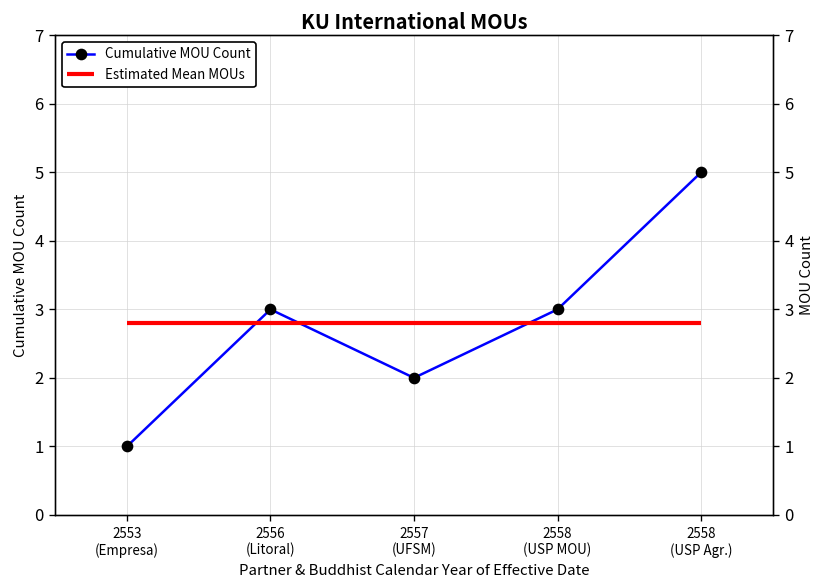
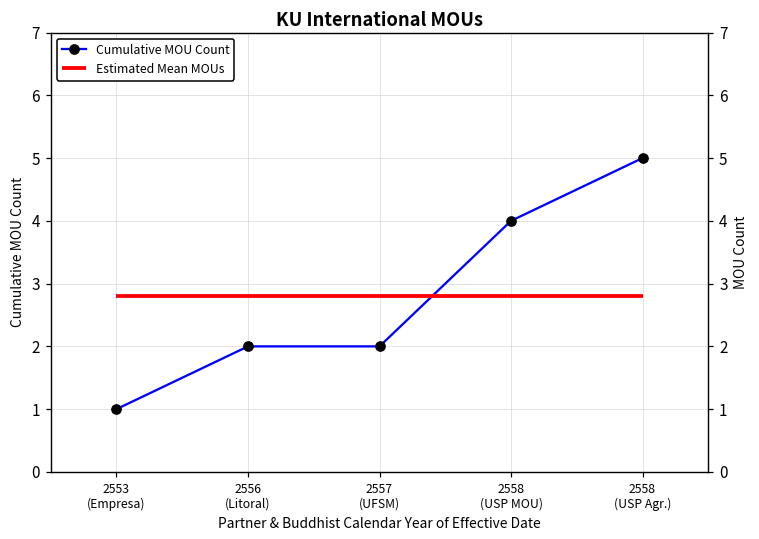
  {
    "2553 (Empresa)": 1,
-   "2556 (Litoral)": 3,
+   "2556 (Litoral)": 2,
    "2557 (UFSM)": 2,
-   "2558 (USP MOU)": 3,
+   "2558 (USP MOU)": 4,
    "2558 (USP Agr.)": 5
  }
